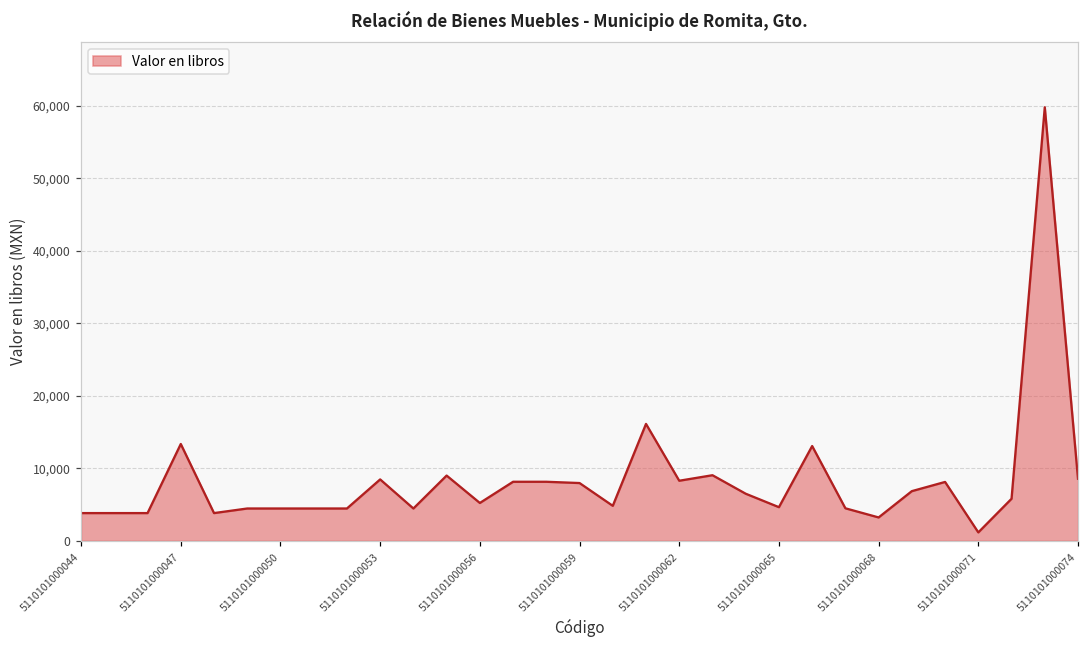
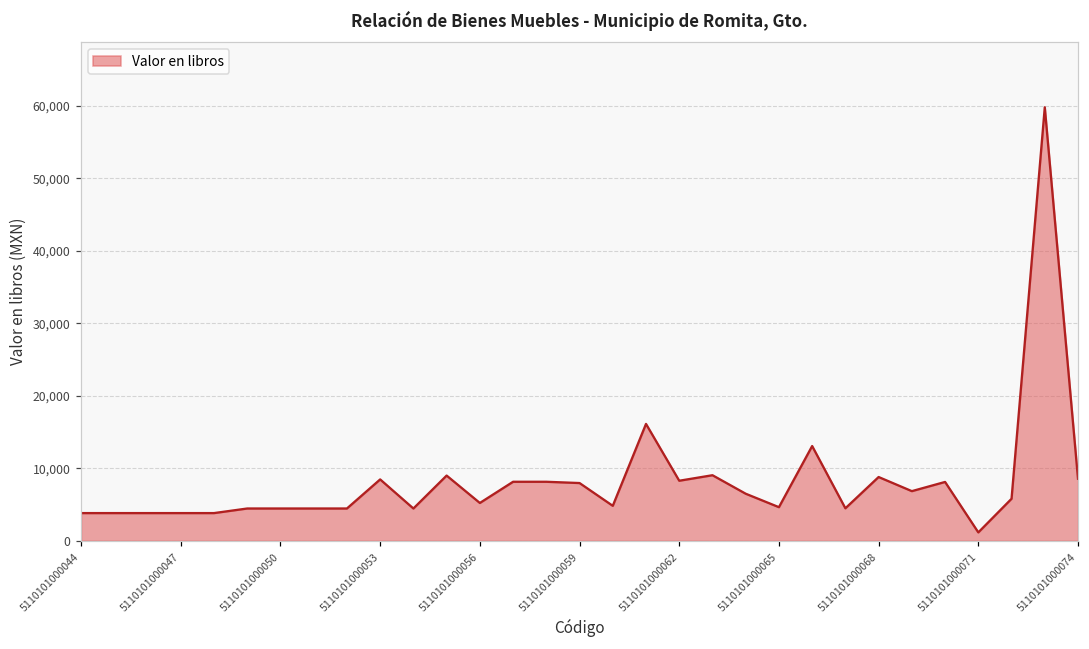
  {
    "5110101000044": "4,000",
-   "5110101000047": "13,000",
+   "5110101000047": "4,000",
    "5110101000050": "4,000",
    "5110101000053": "8,000",
    "5110101000056": "5,000",
    "5110101000059": "8,000",
    "5110101000062": "8,000",
    "5110101000065": "5,000",
-   "5110101000068": "3,000",
+   "5110101000068": "9,000",
    "5110101000071": "1,000",
    "5110101000074": "9,000"
  }
